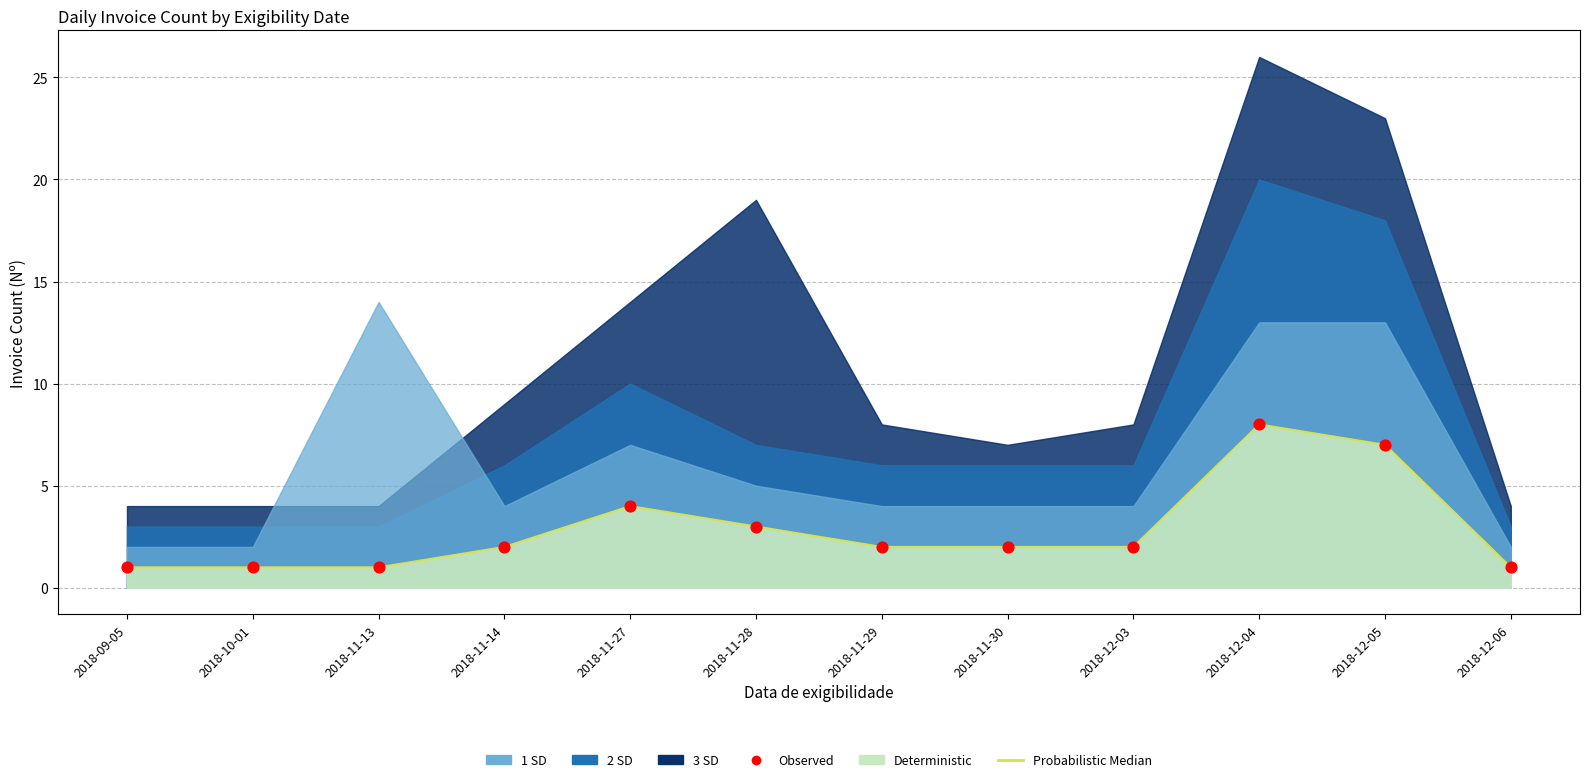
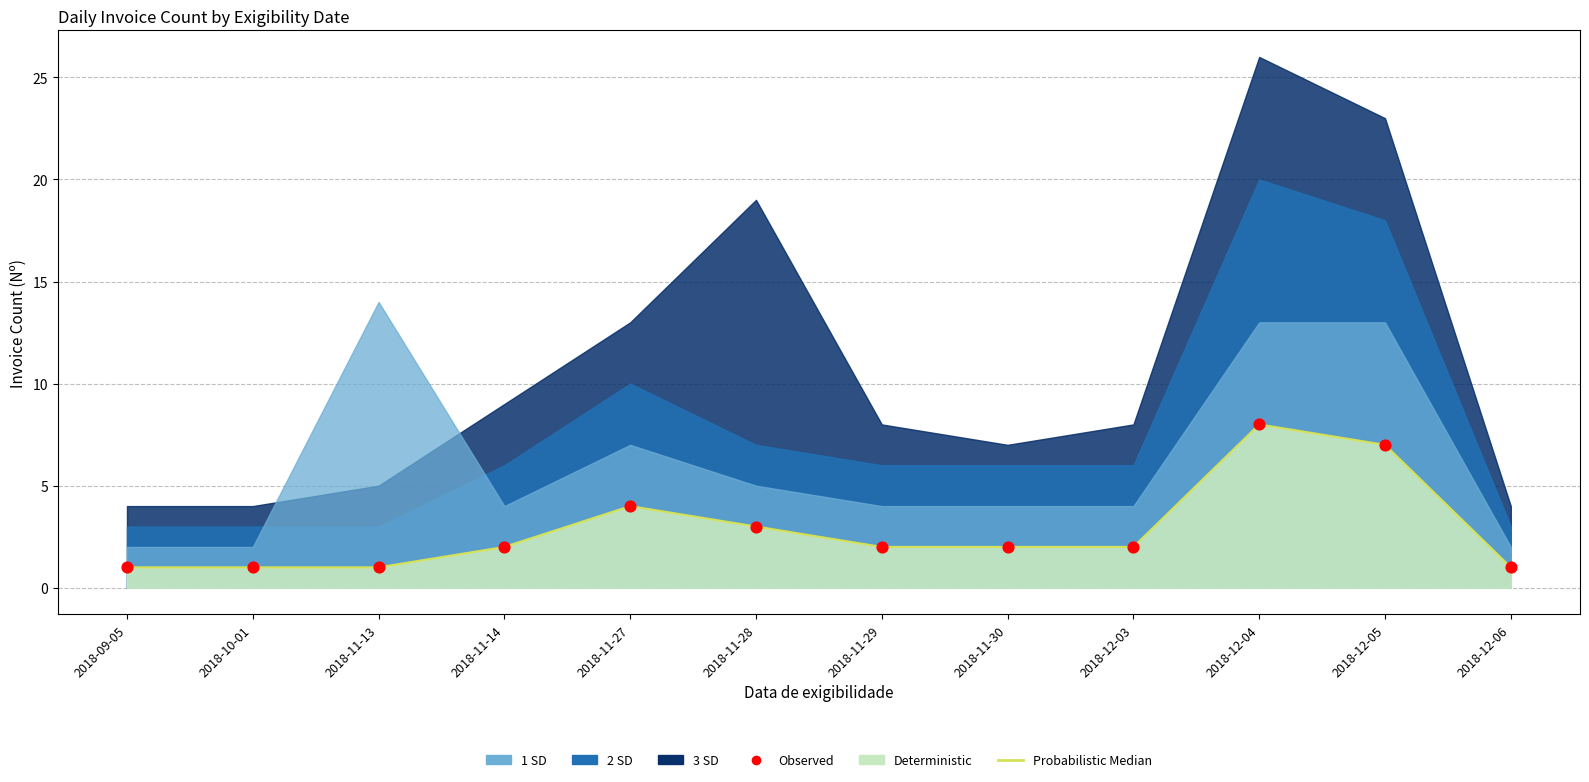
  {
    "3 SD": {
      "2018-09-05": 4,
      "2018-10-01": 4,
-     "2018-11-13": 4,
+     "2018-11-13": 5,
      "2018-11-14": 9,
-     "2018-11-27": 14,
+     "2018-11-27": 13,
      "2018-11-28": 19,
      "2018-11-29": 8,
      "2018-11-30": 7,
      "2018-12-03": 8,
      "2018-12-04": 26,
      "2018-12-05": 23,
      "2018-12-06": 4
    },
    "2 SD": {
      "2018-09-05": 3,
      "2018-10-01": 3,
      "2018-11-13": 3,
      "2018-11-14": 6,
      "2018-11-27": 10,
      "2018-11-28": 7,
      "2018-11-29": 6,
      "2018-11-30": 6,
      "2018-12-03": 6,
      "2018-12-04": 20,
      "2018-12-05": 18,
      "2018-12-06": 3
    },
    "1 SD": {
      "2018-09-05": 2,
      "2018-10-01": 2,
      "2018-11-13": 14,
      "2018-11-14": 4,
      "2018-11-27": 7,
      "2018-11-28": 5,
      "2018-11-29": 4,
      "2018-11-30": 4,
      "2018-12-03": 4,
      "2018-12-04": 13,
      "2018-12-05": 13,
      "2018-12-06": 2
    }
  }
